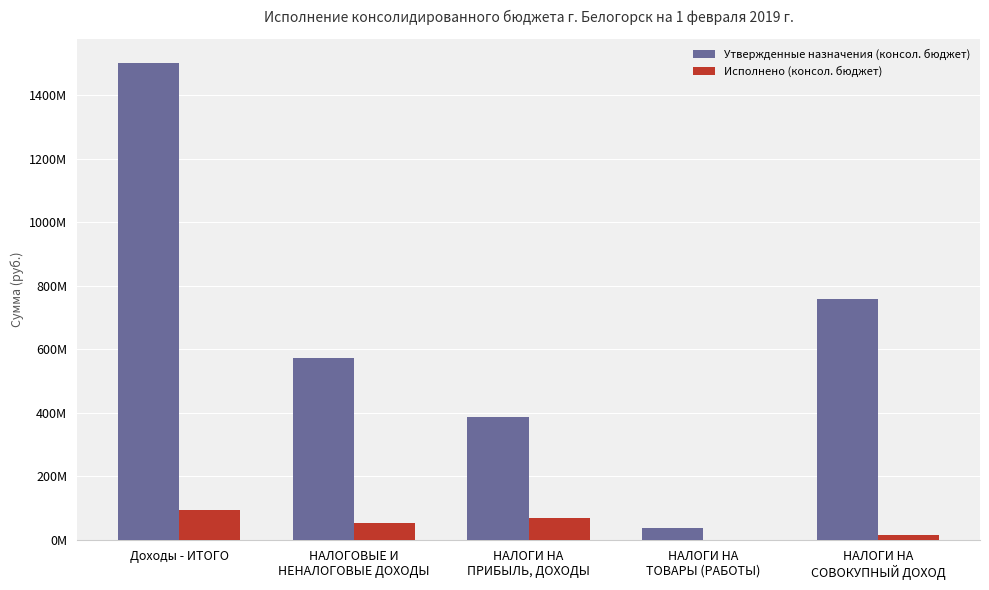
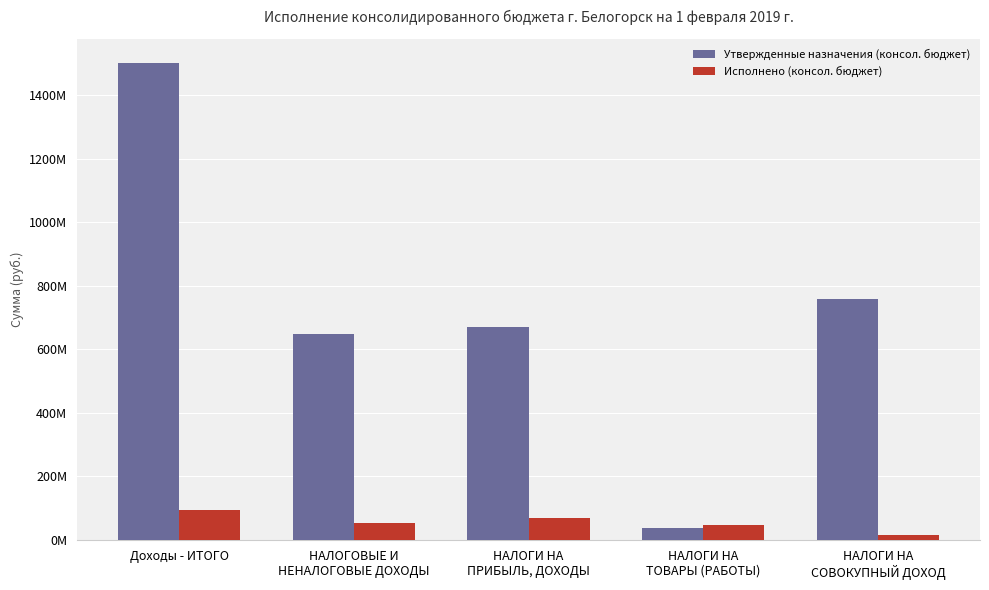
  {
    "Утвержденные назначения (консол. бюджет)": {
      "Доходы - ИТОГО": 1500000000,
-     "НАЛОГОВЫЕ И НЕНАЛОГОВЫЕ ДОХОДЫ": 570000000,
-     "НАЛОГИ НА ПРИБЫЛЬ, ДОХОДЫ": 390000000,
+     "НАЛОГОВЫЕ И НЕНАЛОГОВЫЕ ДОХОДЫ": 650000000,
+     "НАЛОГИ НА ПРИБЫЛЬ, ДОХОДЫ": 670000000,
      "НАЛОГИ НА ТОВАРЫ (РАБОТЫ)": 40000000,
      "НАЛОГИ НА СОВОКУПНЫЙ ДОХОД": 760000000
    },
    "Исполнено (консол. бюджет)": {
      "Доходы - ИТОГО": 90000000,
      "НАЛОГОВЫЕ И НЕНАЛОГОВЫЕ ДОХОДЫ": 50000000,
      "НАЛОГИ НА ПРИБЫЛЬ, ДОХОДЫ": 70000000,
-     "НАЛОГИ НА ТОВАРЫ (РАБОТЫ)": 0,
+     "НАЛОГИ НА ТОВАРЫ (РАБОТЫ)": 50000000,
      "НАЛОГИ НА СОВОКУПНЫЙ ДОХОД": 20000000
    }
  }
